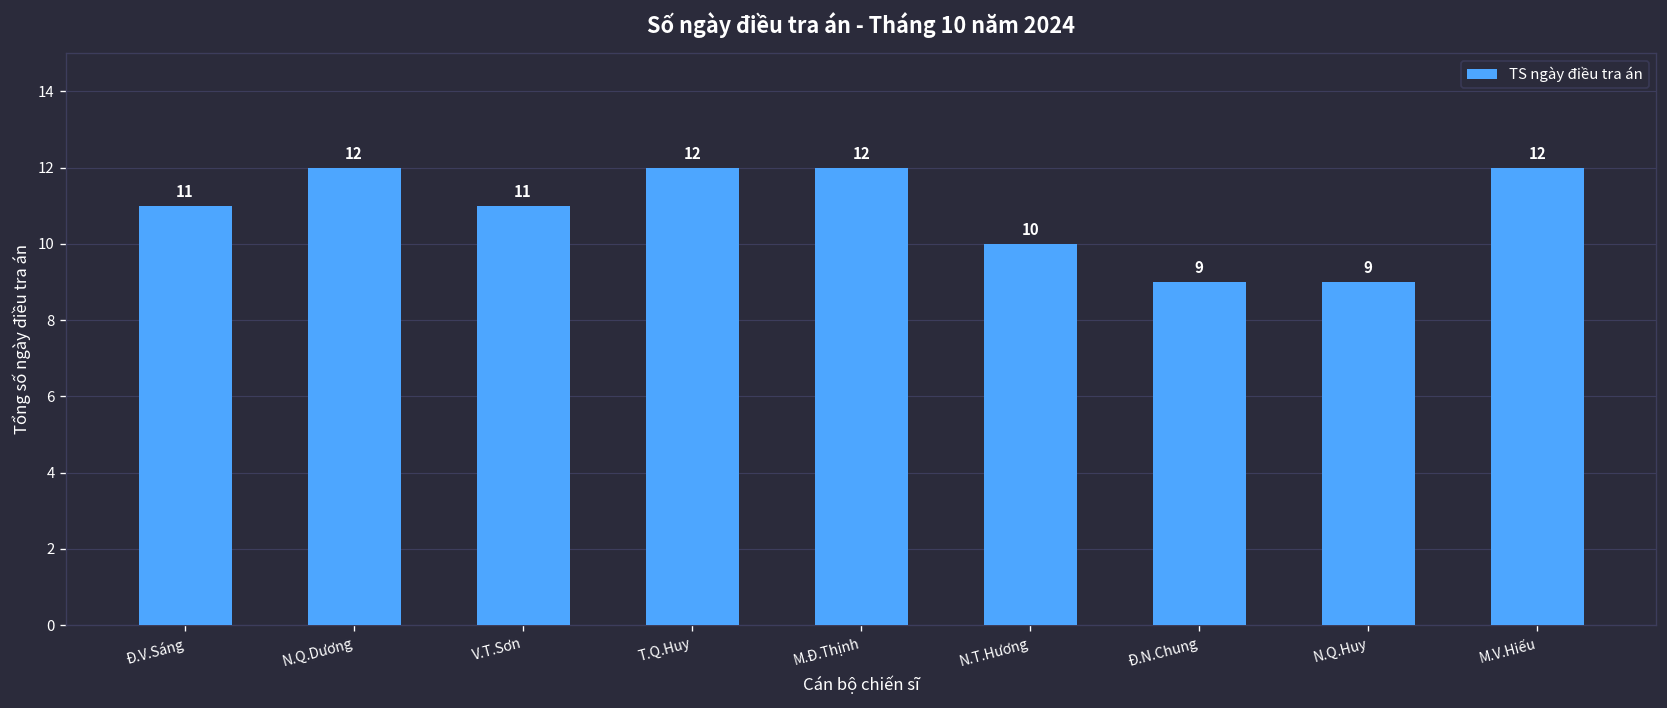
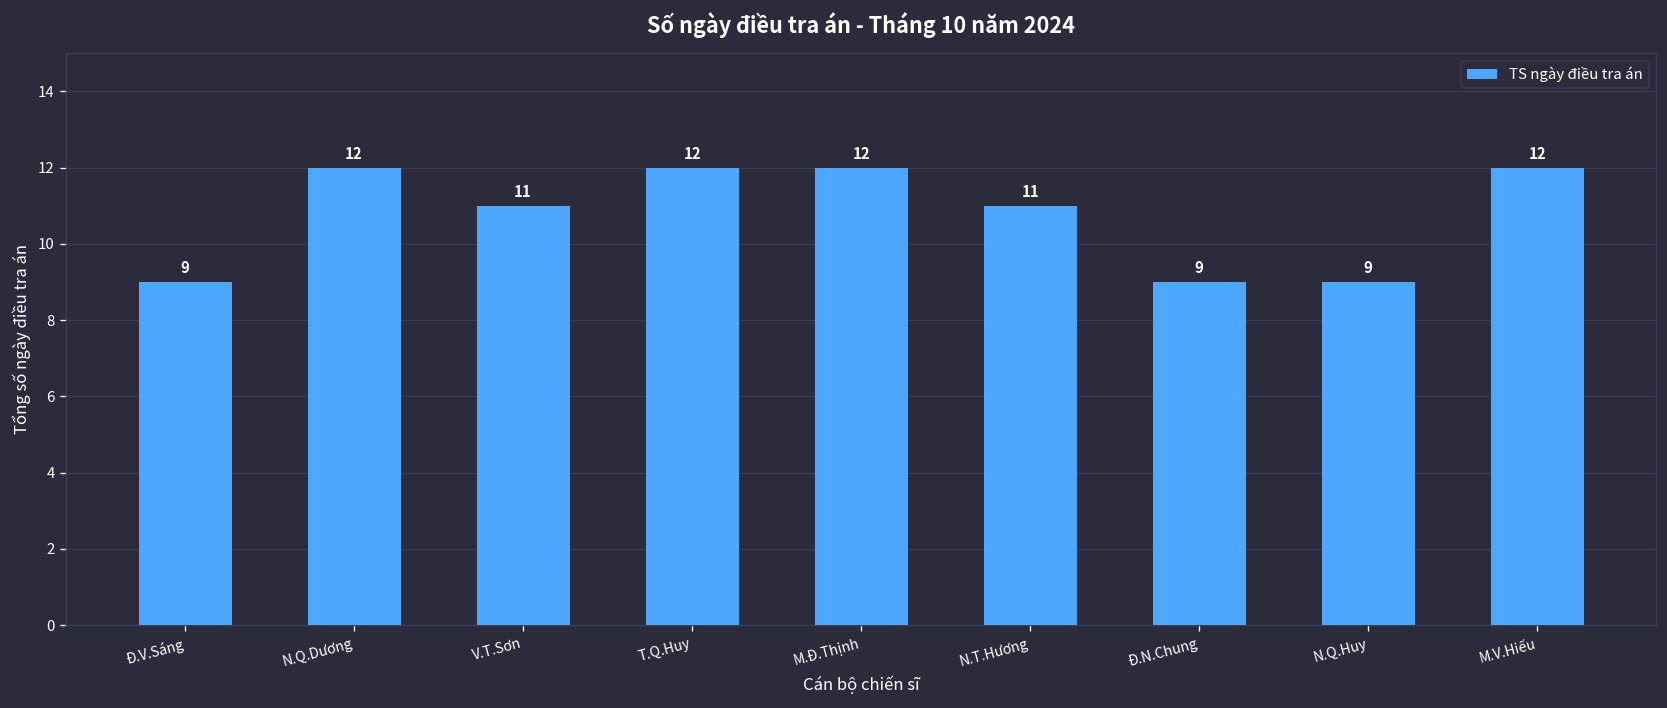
  {
-   "Đ.V.Sáng": 11,
+   "Đ.V.Sáng": 9,
    "N.Q.Dương": 12,
    "V.T.Sơn": 11,
    "T.Q.Huy": 12,
    "M.Đ.Thịnh": 12,
-   "N.T.Hương": 10,
+   "N.T.Hương": 11,
    "Đ.N.Chung": 9,
    "N.Q.Huy": 9,
    "M.V.Hiếu": 12
  }
